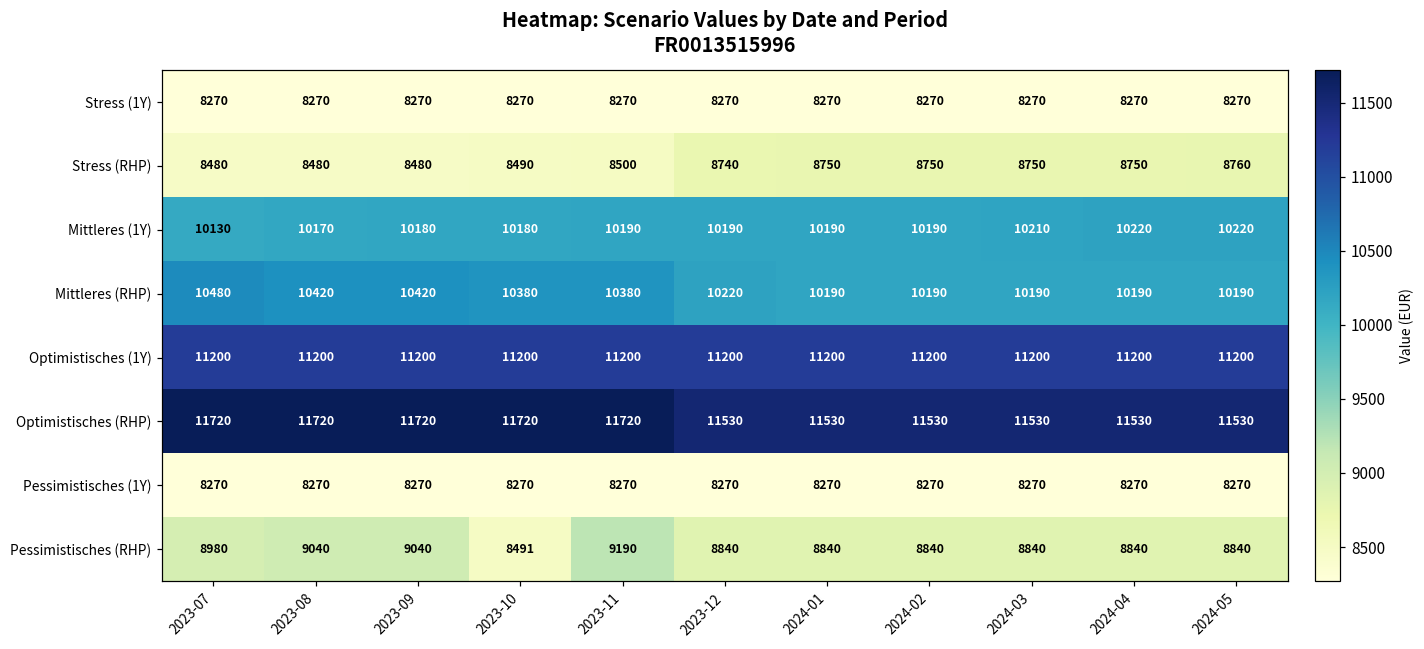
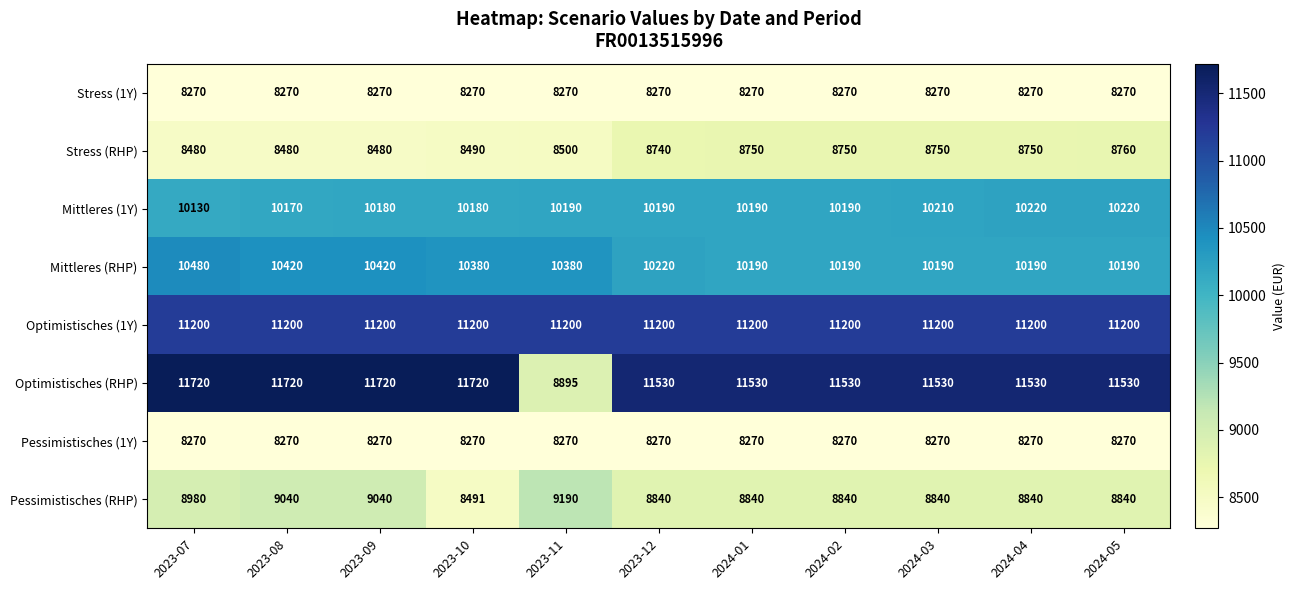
  {
    "Stress (1Y)": {
      "2023-07": 8270,
      "2023-08": 8270,
      "2023-09": 8270,
      "2023-10": 8270,
      "2023-11": 8270,
      "2023-12": 8270,
      "2024-01": 8270,
      "2024-02": 8270,
      "2024-03": 8270,
      "2024-04": 8270,
      "2024-05": 8270
    },
    "Stress (RHP)": {
      "2023-07": 8480,
      "2023-08": 8480,
      "2023-09": 8480,
      "2023-10": 8490,
      "2023-11": 8500,
      "2023-12": 8740,
      "2024-01": 8750,
      "2024-02": 8750,
      "2024-03": 8750,
      "2024-04": 8750,
      "2024-05": 8760
    },
    "Mittleres (1Y)": {
      "2023-07": 10130,
      "2023-08": 10170,
      "2023-09": 10180,
      "2023-10": 10180,
      "2023-11": 10190,
      "2023-12": 10190,
      "2024-01": 10190,
      "2024-02": 10190,
      "2024-03": 10210,
      "2024-04": 10220,
      "2024-05": 10220
    },
    "Mittleres (RHP)": {
      "2023-07": 10480,
      "2023-08": 10420,
      "2023-09": 10420,
      "2023-10": 10380,
      "2023-11": 10380,
      "2023-12": 10220,
      "2024-01": 10190,
      "2024-02": 10190,
      "2024-03": 10190,
      "2024-04": 10190,
      "2024-05": 10190
    },
    "Optimistisches (1Y)": {
      "2023-07": 11200,
      "2023-08": 11200,
      "2023-09": 11200,
      "2023-10": 11200,
      "2023-11": 11200,
      "2023-12": 11200,
      "2024-01": 11200,
      "2024-02": 11200,
      "2024-03": 11200,
      "2024-04": 11200,
      "2024-05": 11200
    },
    "Optimistisches (RHP)": {
      "2023-07": 11720,
      "2023-08": 11720,
      "2023-09": 11720,
      "2023-10": 11720,
-     "2023-11": 11720,
+     "2023-11": 8895,
      "2023-12": 11530,
      "2024-01": 11530,
      "2024-02": 11530,
      "2024-03": 11530,
      "2024-04": 11530,
      "2024-05": 11530
    },
    "Pessimistisches (1Y)": {
      "2023-07": 8270,
      "2023-08": 8270,
      "2023-09": 8270,
      "2023-10": 8270,
      "2023-11": 8270,
      "2023-12": 8270,
      "2024-01": 8270,
      "2024-02": 8270,
      "2024-03": 8270,
      "2024-04": 8270,
      "2024-05": 8270
    },
    "Pessimistisches (RHP)": {
      "2023-07": 8980,
      "2023-08": 9040,
      "2023-09": 9040,
      "2023-10": 8491,
      "2023-11": 9190,
      "2023-12": 8840,
      "2024-01": 8840,
      "2024-02": 8840,
      "2024-03": 8840,
      "2024-04": 8840,
      "2024-05": 8840
    }
  }
